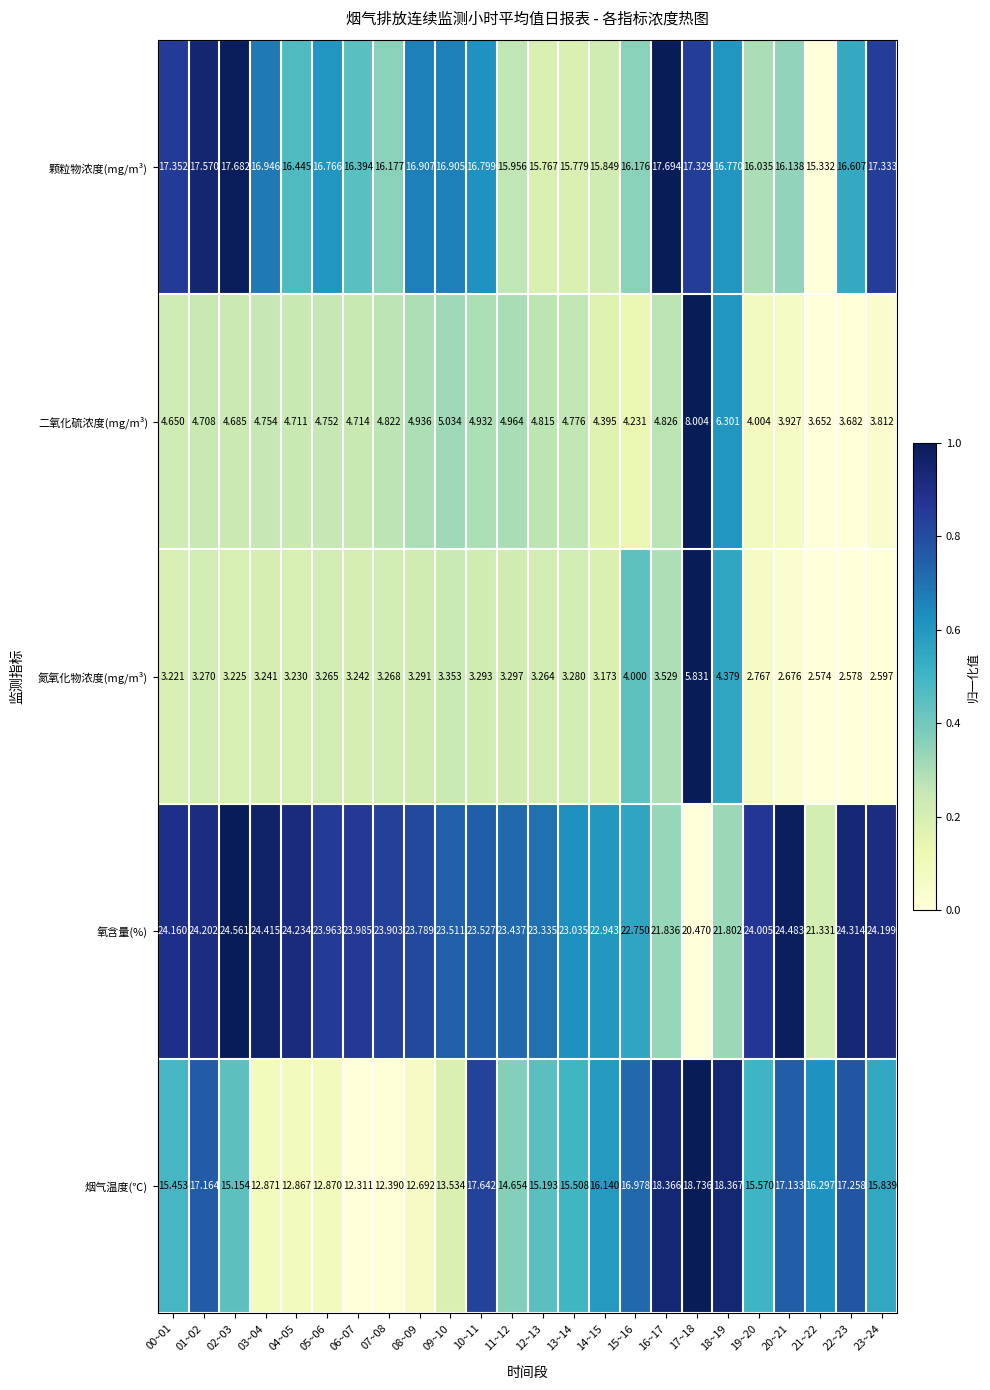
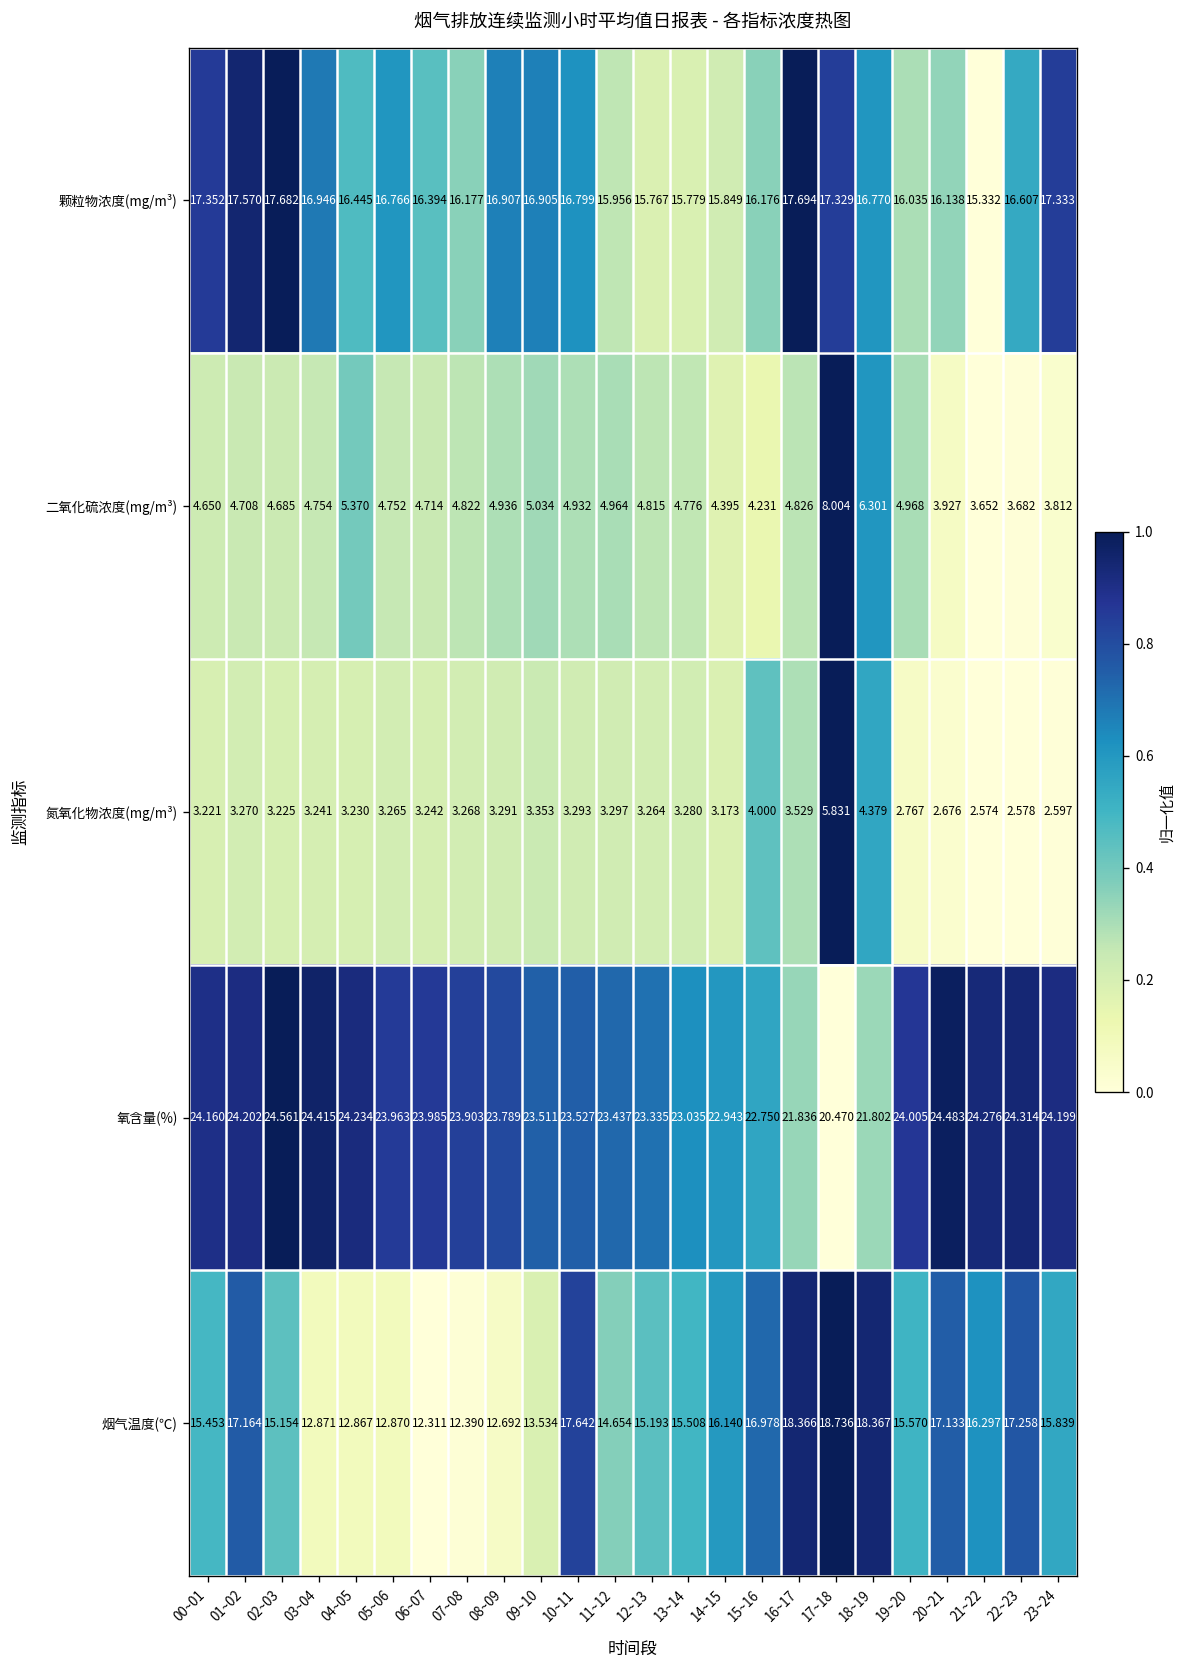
  {
    "颗粒物浓度(mg/m³)": {
      "00~01": 17.352,
      "01~02": 17.570,
      "02~03": 17.682,
      "03~04": 16.946,
      "04~05": 16.445,
      "05~06": 16.766,
      "06~07": 16.394,
      "07~08": 16.177,
      "08~09": 16.907,
      "09~10": 16.905,
      "10~11": 16.799,
      "11~12": 15.956,
      "12~13": 15.767,
      "13~14": 15.779,
      "14~15": 15.849,
      "15~16": 16.176,
      "16~17": 17.694,
      "17~18": 17.329,
      "18~19": 16.770,
      "19~20": 16.035,
      "20~21": 16.138,
      "21~22": 15.332,
      "22~23": 16.607,
      "23~24": 17.333
    },
    "二氧化硫浓度(mg/m³)": {
      "00~01": 4.650,
      "01~02": 4.708,
      "02~03": 4.685,
      "03~04": 4.754,
-     "04~05": 4.711,
+     "04~05": 5.370,
      "05~06": 4.752,
      "06~07": 4.714,
      "07~08": 4.822,
      "08~09": 4.936,
      "09~10": 5.034,
      "10~11": 4.932,
      "11~12": 4.964,
      "12~13": 4.815,
      "13~14": 4.776,
      "14~15": 4.395,
      "15~16": 4.231,
      "16~17": 4.826,
      "17~18": 8.004,
      "18~19": 6.301,
-     "19~20": 4.004,
+     "19~20": 4.968,
      "20~21": 3.927,
      "21~22": 3.652,
      "22~23": 3.682,
      "23~24": 3.812
    },
    "氮氧化物浓度(mg/m³)": {
      "00~01": 3.221,
      "01~02": 3.270,
      "02~03": 3.225,
      "03~04": 3.241,
      "04~05": 3.230,
      "05~06": 3.265,
      "06~07": 3.242,
      "07~08": 3.268,
      "08~09": 3.291,
      "09~10": 3.353,
      "10~11": 3.293,
      "11~12": 3.297,
      "12~13": 3.264,
      "13~14": 3.280,
      "14~15": 3.173,
      "15~16": 4.000,
      "16~17": 3.529,
      "17~18": 5.831,
      "18~19": 4.379,
      "19~20": 2.767,
      "20~21": 2.676,
      "21~22": 2.574,
      "22~23": 2.578,
      "23~24": 2.597
    },
    "氧含量(%)": {
      "00~01": 24.160,
      "01~02": 24.202,
      "02~03": 24.561,
      "03~04": 24.415,
      "04~05": 24.234,
      "05~06": 23.963,
      "06~07": 23.985,
      "07~08": 23.903,
      "08~09": 23.789,
      "09~10": 23.511,
      "10~11": 23.527,
      "11~12": 23.437,
      "12~13": 23.335,
      "13~14": 23.035,
      "14~15": 22.943,
      "15~16": 22.750,
      "16~17": 21.836,
      "17~18": 20.470,
      "18~19": 21.802,
      "19~20": 24.005,
      "20~21": 24.483,
-     "21~22": 21.331,
+     "21~22": 24.276,
      "22~23": 24.314,
      "23~24": 24.199
    },
    "烟气温度(℃)": {
      "00~01": 15.453,
      "01~02": 17.164,
      "02~03": 15.154,
      "03~04": 12.871,
      "04~05": 12.867,
      "05~06": 12.870,
      "06~07": 12.311,
      "07~08": 12.390,
      "08~09": 12.692,
      "09~10": 13.534,
      "10~11": 17.642,
      "11~12": 14.654,
      "12~13": 15.193,
      "13~14": 15.508,
      "14~15": 16.140,
      "15~16": 16.978,
      "16~17": 18.366,
      "17~18": 18.736,
      "18~19": 18.367,
      "19~20": 15.570,
      "20~21": 17.133,
      "21~22": 16.297,
      "22~23": 17.258,
      "23~24": 15.839
    }
  }
